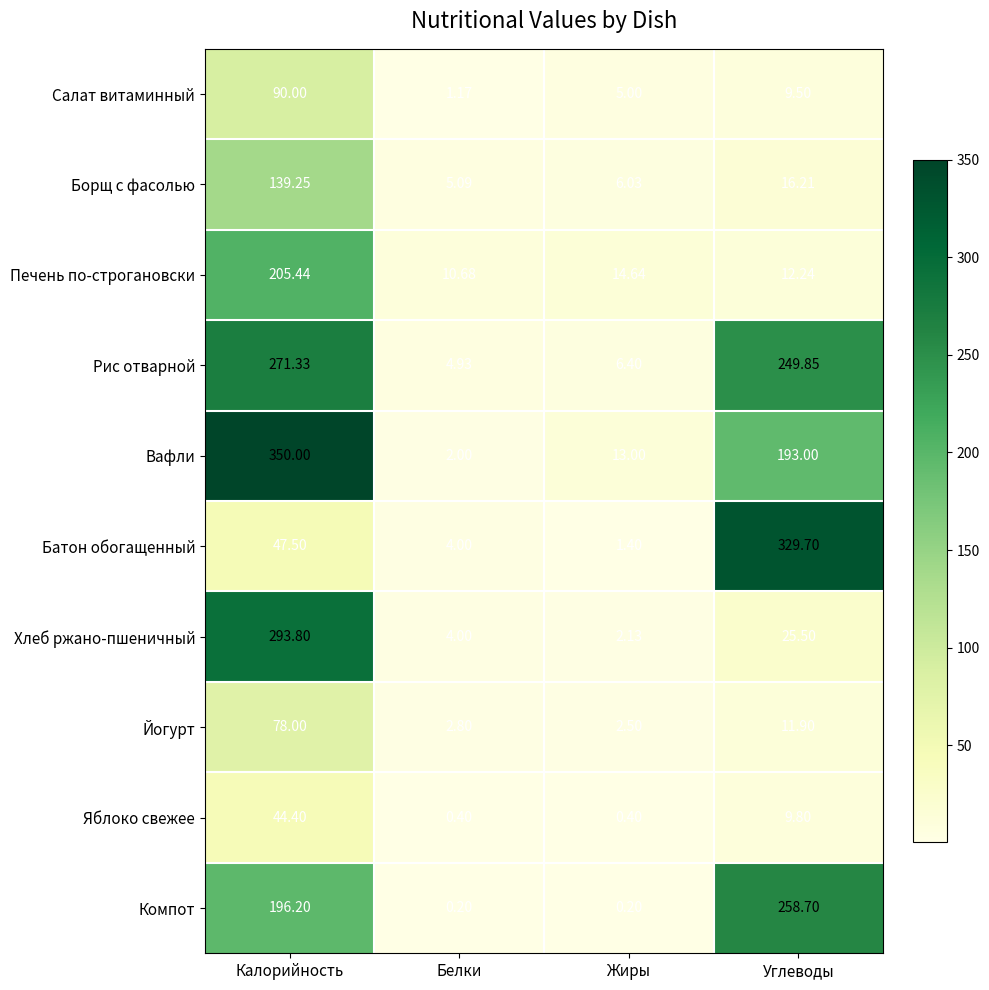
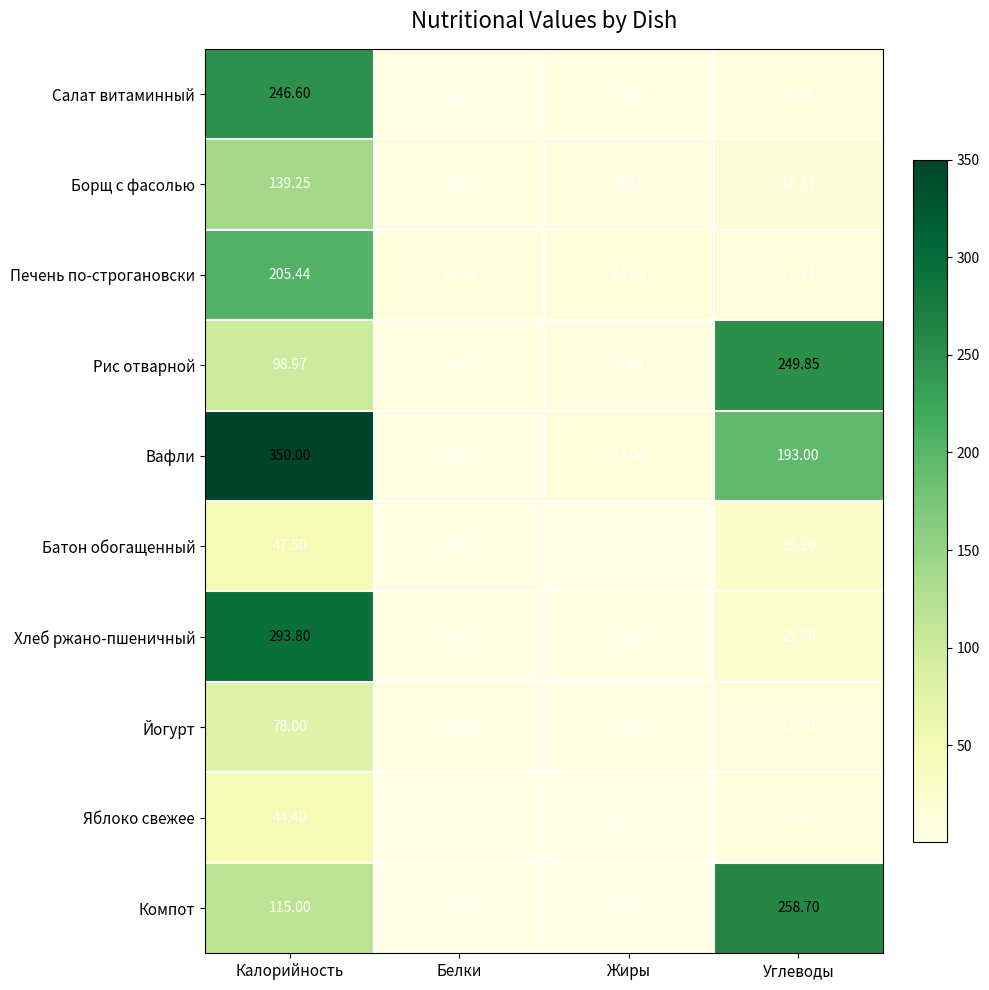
  {
    "Салат витаминный": {
-     "Калорийность": 90.00
+     "Калорийность": 246.60
    },
    "Борщ с фасолью": {
      "Калорийность": 139.25
    },
    "Печень по-строгановски": {
      "Калорийность": 205.44
    },
    "Рис отварной": {
-     "Калорийность": 271.33,
+     "Калорийность": 98.97,
      "Углеводы": 249.85
    },
    "Вафли": {
      "Калорийность": 350.00,
      "Углеводы": 193.00
    },
    "Батон обогащенный": {
      "Калорийность": 47.50,
-     "Углеводы": 329.70
+     "Углеводы": 26.30
    },
    "Хлеб ржано-пшеничный": {
      "Калорийность": 293.80,
      "Углеводы": 25.50
    },
    "Йогурт": {
      "Калорийность": 78.00
    },
    "Яблоко свежее": {
      "Калорийность": 44.40
    },
    "Компот": {
-     "Калорийность": 196.20,
+     "Калорийность": 115.00,
      "Углеводы": 258.70
    }
  }
